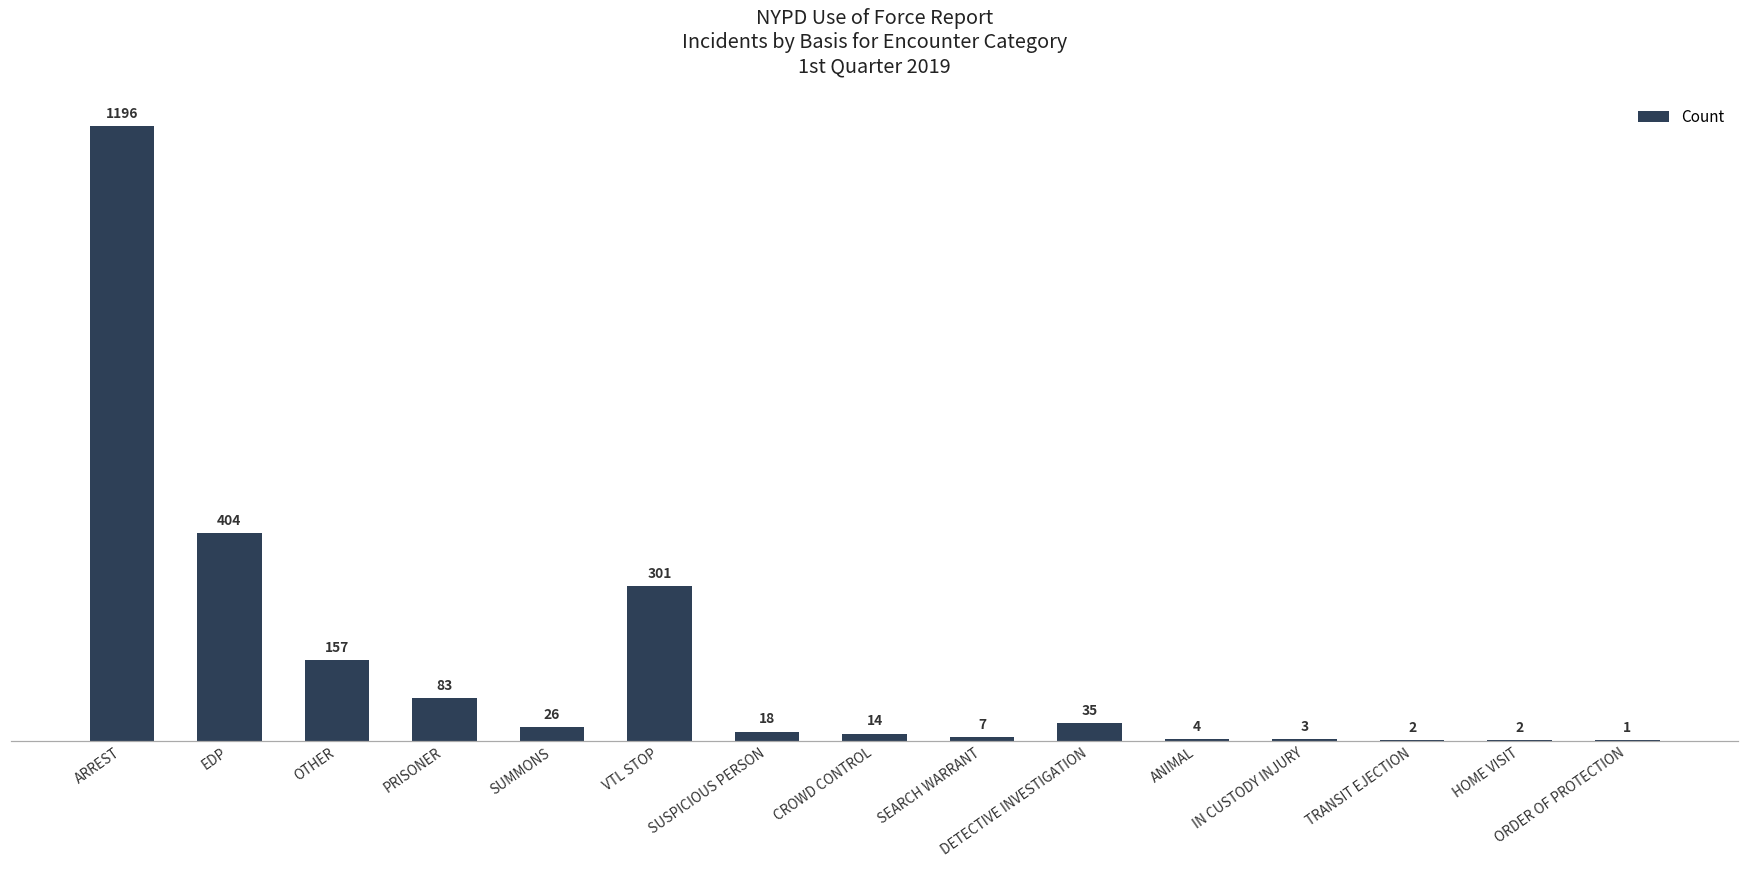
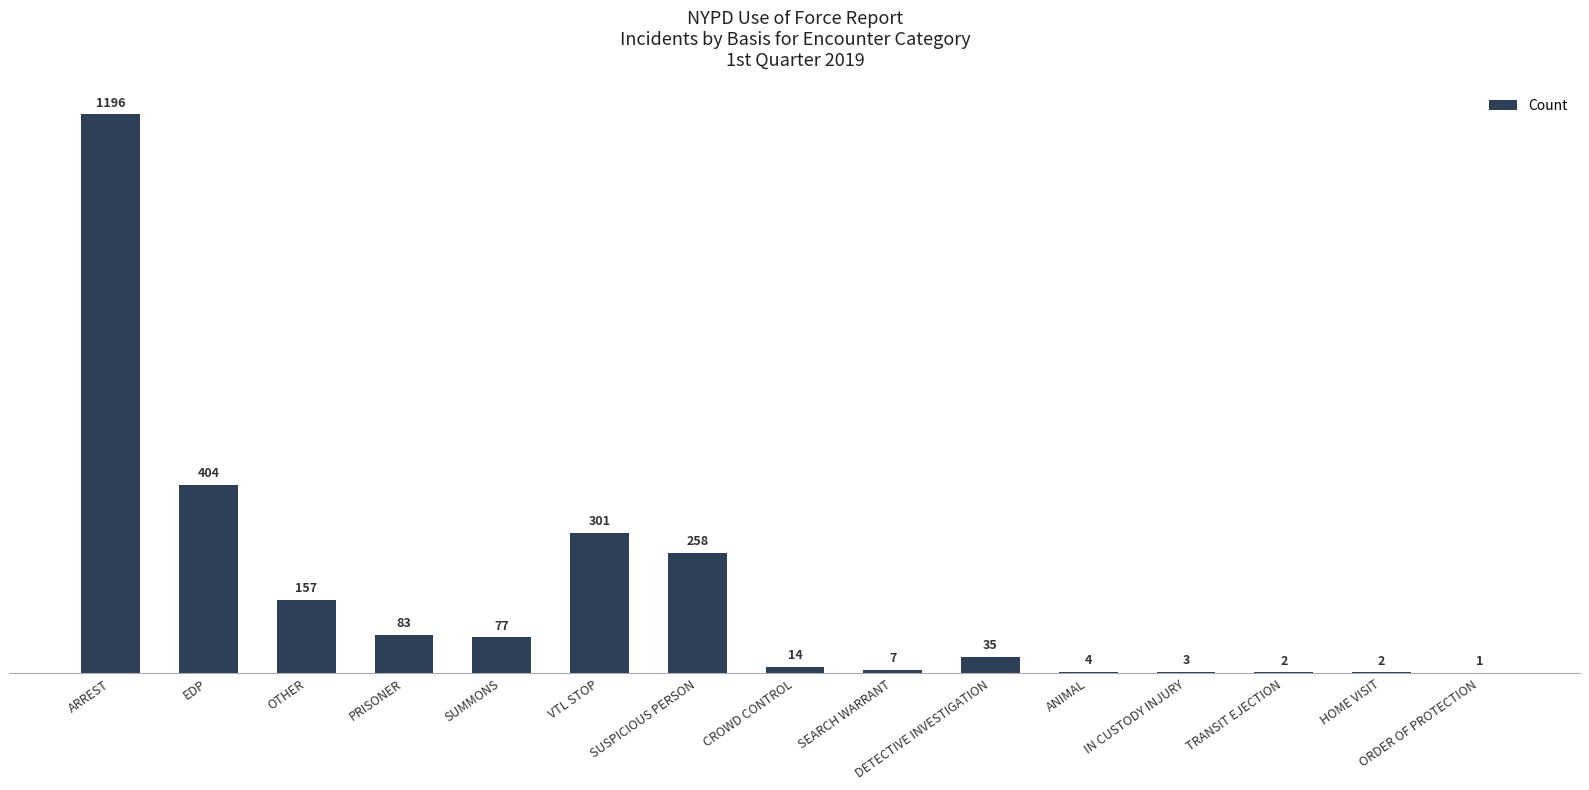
  {
    "ARREST": 1196,
    "EDP": 404,
    "OTHER": 157,
    "PRISONER": 83,
-   "SUMMONS": 26,
+   "SUMMONS": 77,
    "VTL STOP": 301,
-   "SUSPICIOUS PERSON": 18,
+   "SUSPICIOUS PERSON": 258,
    "CROWD CONTROL": 14,
    "SEARCH WARRANT": 7,
    "DETECTIVE INVESTIGATION": 35,
    "ANIMAL": 4,
    "IN CUSTODY INJURY": 3,
    "TRANSIT EJECTION": 2,
    "HOME VISIT": 2,
    "ORDER OF PROTECTION": 1
  }
